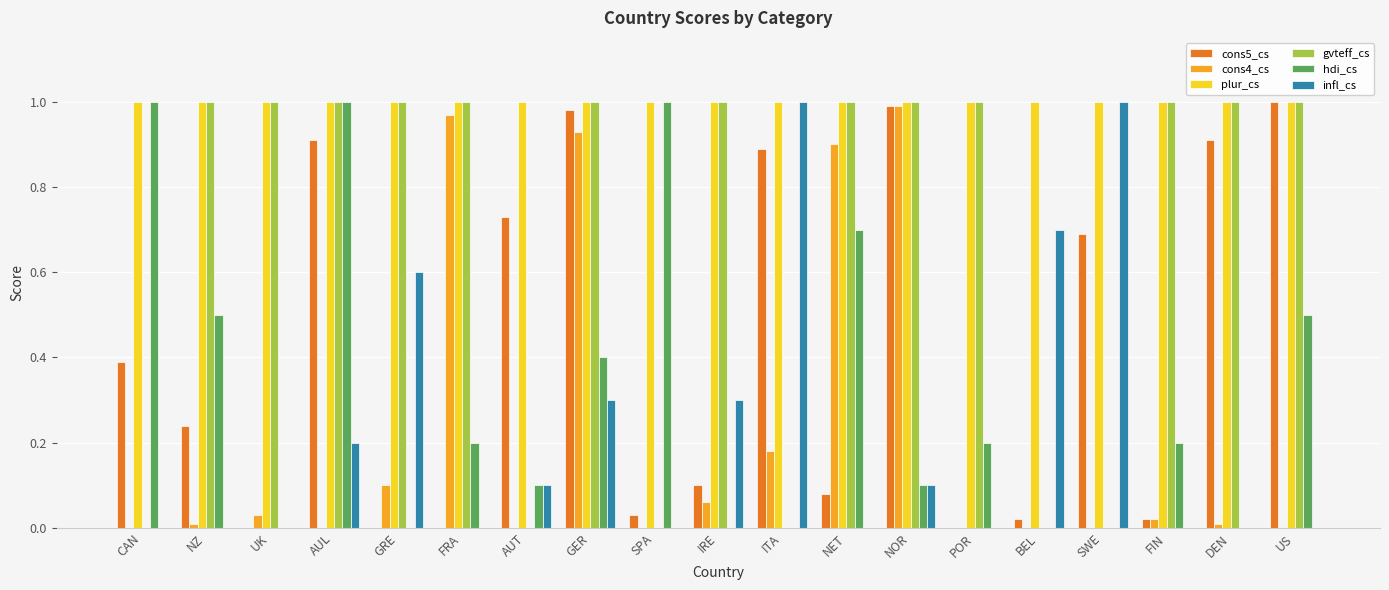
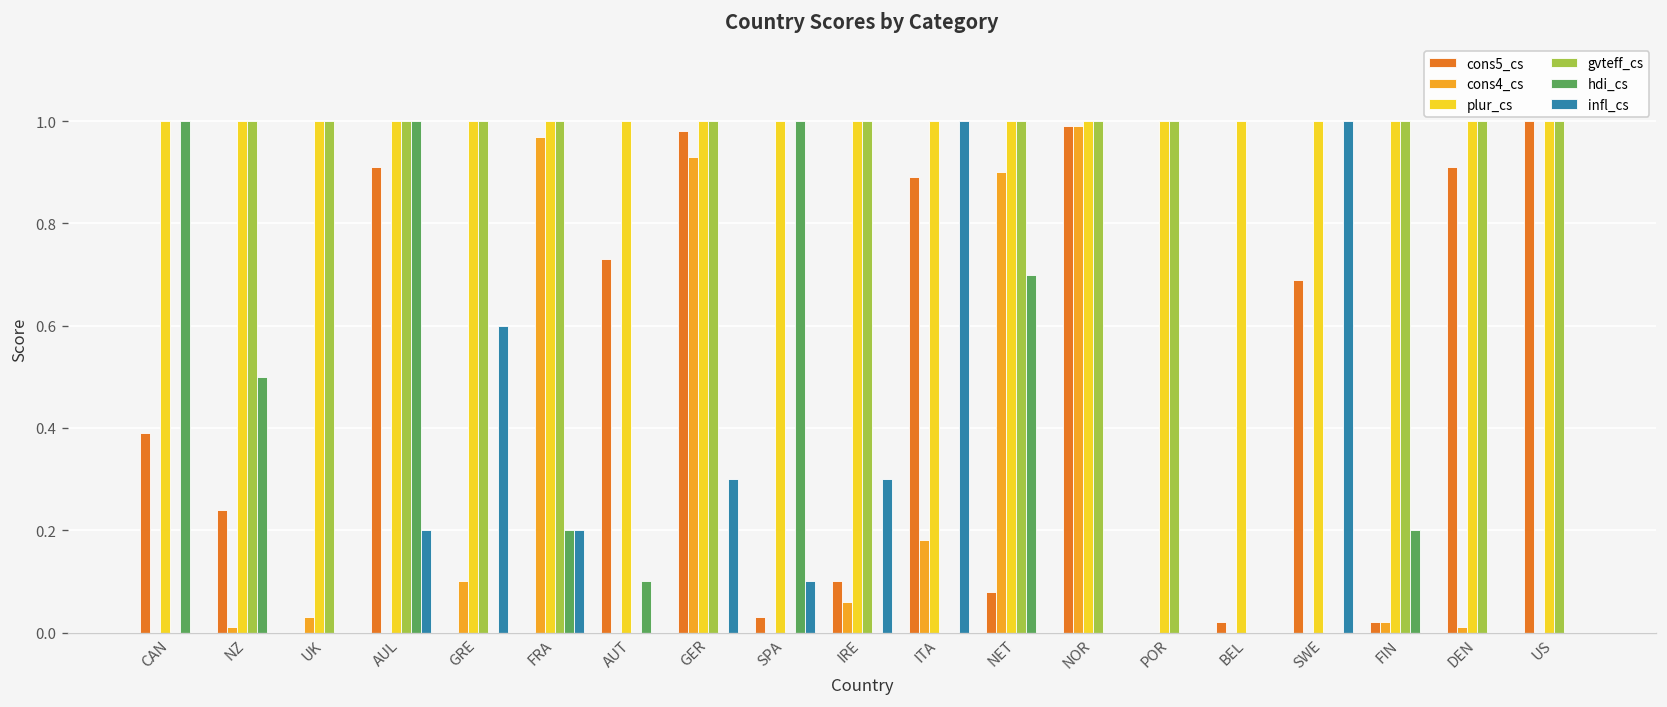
  {
    "gvteff_cs": {
      "CAN": 0.0,
      "NZ": 1.0,
      "UK": 1.0,
      "AUL": 1.0,
      "GRE": 1.0,
      "FRA": 1.0,
      "AUT": 0.0,
      "GER": 1.0,
      "SPA": 0.0,
      "IRE": 1.0,
      "ITA": 0.0,
      "NET": 1.0,
      "NOR": 1.0,
      "POR": 1.0,
      "BEL": 0.0,
      "SWE": 0.0,
      "FIN": 1.0,
      "DEN": 1.0,
      "US": 1.0
    },
    "hdi_cs": {
      "CAN": 1.0,
      "NZ": 0.5,
      "UK": 0.0,
      "AUL": 1.0,
      "GRE": 0.0,
      "FRA": 0.2,
      "AUT": 0.1,
-     "GER": 0.4,
+     "GER": 0.0,
      "SPA": 1.0,
      "IRE": 0.0,
      "ITA": 0.0,
      "NET": 0.7,
-     "NOR": 0.1,
-     "POR": 0.2,
+     "NOR": 0.0,
+     "POR": 0.0,
      "BEL": 0.0,
      "SWE": 0.0,
      "FIN": 0.2,
      "DEN": 0.0,
-     "US": 0.5
+     "US": 0.0
    },
    "infl_cs": {
      "CAN": 0.0,
      "NZ": 0.0,
      "UK": 0.0,
      "AUL": 0.2,
      "GRE": 0.6,
-     "FRA": 0.0,
-     "AUT": 0.1,
+     "FRA": 0.2,
+     "AUT": 0.0,
      "GER": 0.3,
-     "SPA": 0.0,
+     "SPA": 0.1,
      "IRE": 0.3,
      "ITA": 1.0,
      "NET": 0.0,
-     "NOR": 0.1,
+     "NOR": 0.0,
      "POR": 0.0,
-     "BEL": 0.7,
+     "BEL": 0.0,
      "SWE": 1.0,
      "FIN": 0.0,
      "DEN": 0.0,
      "US": 0.0
    }
  }
